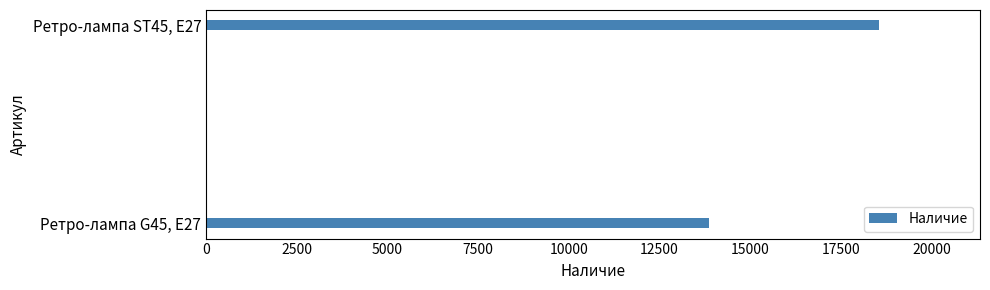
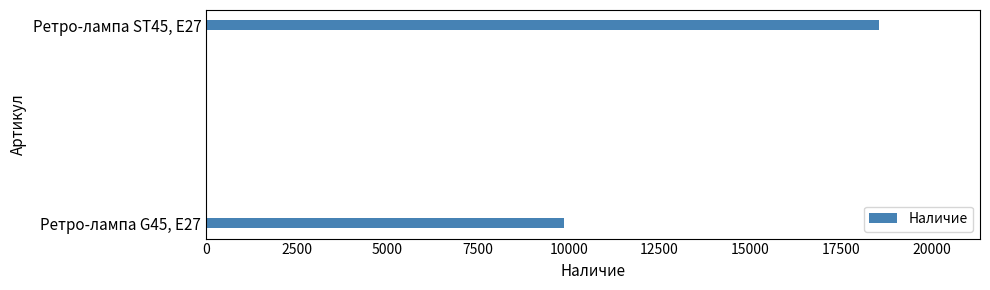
  {
    "Ретро-лампа ST45, E27": 18600,
-   "Ретро-лампа G45, E27": 13900
+   "Ретро-лампа G45, E27": 9900
  }
